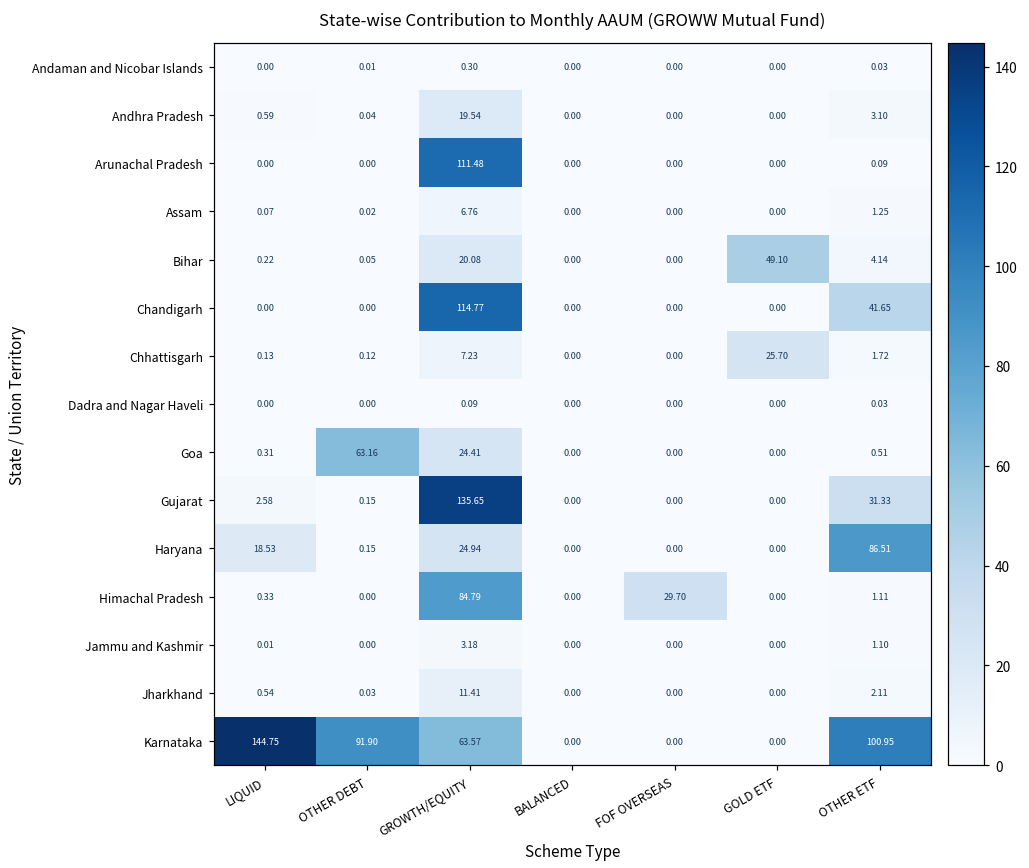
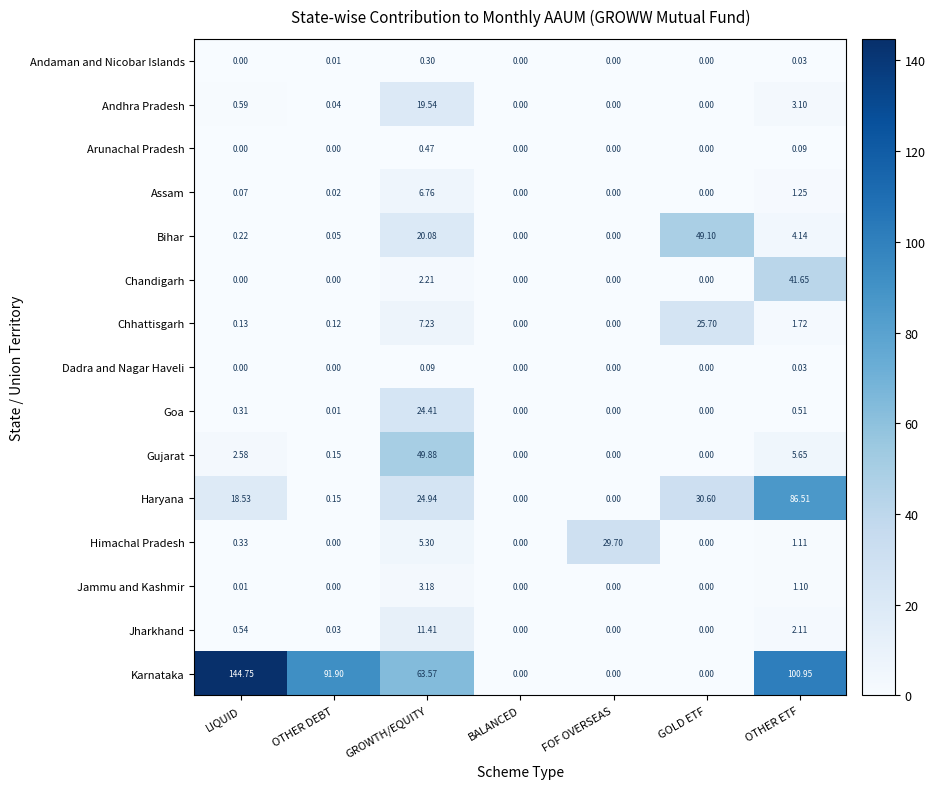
  {
    "Andaman and Nicobar Islands": {
      "LIQUID": 0.00,
      "OTHER DEBT": 0.01,
      "GROWTH/EQUITY": 0.30,
      "BALANCED": 0.00,
      "FOF OVERSEAS": 0.00,
      "GOLD ETF": 0.00,
      "OTHER ETF": 0.03
    },
    "Andhra Pradesh": {
      "LIQUID": 0.59,
      "OTHER DEBT": 0.04,
      "GROWTH/EQUITY": 19.54,
      "BALANCED": 0.00,
      "FOF OVERSEAS": 0.00,
      "GOLD ETF": 0.00,
      "OTHER ETF": 3.10
    },
    "Arunachal Pradesh": {
      "LIQUID": 0.00,
      "OTHER DEBT": 0.00,
-     "GROWTH/EQUITY": 111.48,
+     "GROWTH/EQUITY": 0.47,
      "BALANCED": 0.00,
      "FOF OVERSEAS": 0.00,
      "GOLD ETF": 0.00,
      "OTHER ETF": 0.09
    },
    "Assam": {
      "LIQUID": 0.07,
      "OTHER DEBT": 0.02,
      "GROWTH/EQUITY": 6.76,
      "BALANCED": 0.00,
      "FOF OVERSEAS": 0.00,
      "GOLD ETF": 0.00,
      "OTHER ETF": 1.25
    },
    "Bihar": {
      "LIQUID": 0.22,
      "OTHER DEBT": 0.05,
      "GROWTH/EQUITY": 20.08,
      "BALANCED": 0.00,
      "FOF OVERSEAS": 0.00,
      "GOLD ETF": 49.10,
      "OTHER ETF": 4.14
    },
    "Chandigarh": {
      "LIQUID": 0.00,
      "OTHER DEBT": 0.00,
-     "GROWTH/EQUITY": 114.77,
+     "GROWTH/EQUITY": 2.21,
      "BALANCED": 0.00,
      "FOF OVERSEAS": 0.00,
      "GOLD ETF": 0.00,
      "OTHER ETF": 41.65
    },
    "Chhattisgarh": {
      "LIQUID": 0.13,
      "OTHER DEBT": 0.12,
      "GROWTH/EQUITY": 7.23,
      "BALANCED": 0.00,
      "FOF OVERSEAS": 0.00,
      "GOLD ETF": 25.70,
      "OTHER ETF": 1.72
    },
    "Dadra and Nagar Haveli": {
      "LIQUID": 0.00,
      "OTHER DEBT": 0.00,
      "GROWTH/EQUITY": 0.09,
      "BALANCED": 0.00,
      "FOF OVERSEAS": 0.00,
      "GOLD ETF": 0.00,
      "OTHER ETF": 0.03
    },
    "Goa": {
      "LIQUID": 0.31,
-     "OTHER DEBT": 63.16,
+     "OTHER DEBT": 0.01,
      "GROWTH/EQUITY": 24.41,
      "BALANCED": 0.00,
      "FOF OVERSEAS": 0.00,
      "GOLD ETF": 0.00,
      "OTHER ETF": 0.51
    },
    "Gujarat": {
      "LIQUID": 2.58,
      "OTHER DEBT": 0.15,
-     "GROWTH/EQUITY": 135.65,
+     "GROWTH/EQUITY": 49.88,
      "BALANCED": 0.00,
      "FOF OVERSEAS": 0.00,
      "GOLD ETF": 0.00,
-     "OTHER ETF": 31.33
+     "OTHER ETF": 5.65
    },
    "Haryana": {
      "LIQUID": 18.53,
      "OTHER DEBT": 0.15,
      "GROWTH/EQUITY": 24.94,
      "BALANCED": 0.00,
      "FOF OVERSEAS": 0.00,
-     "GOLD ETF": 0.00,
+     "GOLD ETF": 30.60,
      "OTHER ETF": 86.51
    },
    "Himachal Pradesh": {
      "LIQUID": 0.33,
      "OTHER DEBT": 0.00,
-     "GROWTH/EQUITY": 84.79,
+     "GROWTH/EQUITY": 5.30,
      "BALANCED": 0.00,
      "FOF OVERSEAS": 29.70,
      "GOLD ETF": 0.00,
      "OTHER ETF": 1.11
    },
    "Jammu and Kashmir": {
      "LIQUID": 0.01,
      "OTHER DEBT": 0.00,
      "GROWTH/EQUITY": 3.18,
      "BALANCED": 0.00,
      "FOF OVERSEAS": 0.00,
      "GOLD ETF": 0.00,
      "OTHER ETF": 1.10
    },
    "Jharkhand": {
      "LIQUID": 0.54,
      "OTHER DEBT": 0.03,
      "GROWTH/EQUITY": 11.41,
      "BALANCED": 0.00,
      "FOF OVERSEAS": 0.00,
      "GOLD ETF": 0.00,
      "OTHER ETF": 2.11
    },
    "Karnataka": {
      "LIQUID": 144.75,
      "OTHER DEBT": 91.90,
      "GROWTH/EQUITY": 63.57,
      "BALANCED": 0.00,
      "FOF OVERSEAS": 0.00,
      "GOLD ETF": 0.00,
      "OTHER ETF": 100.95
    }
  }
